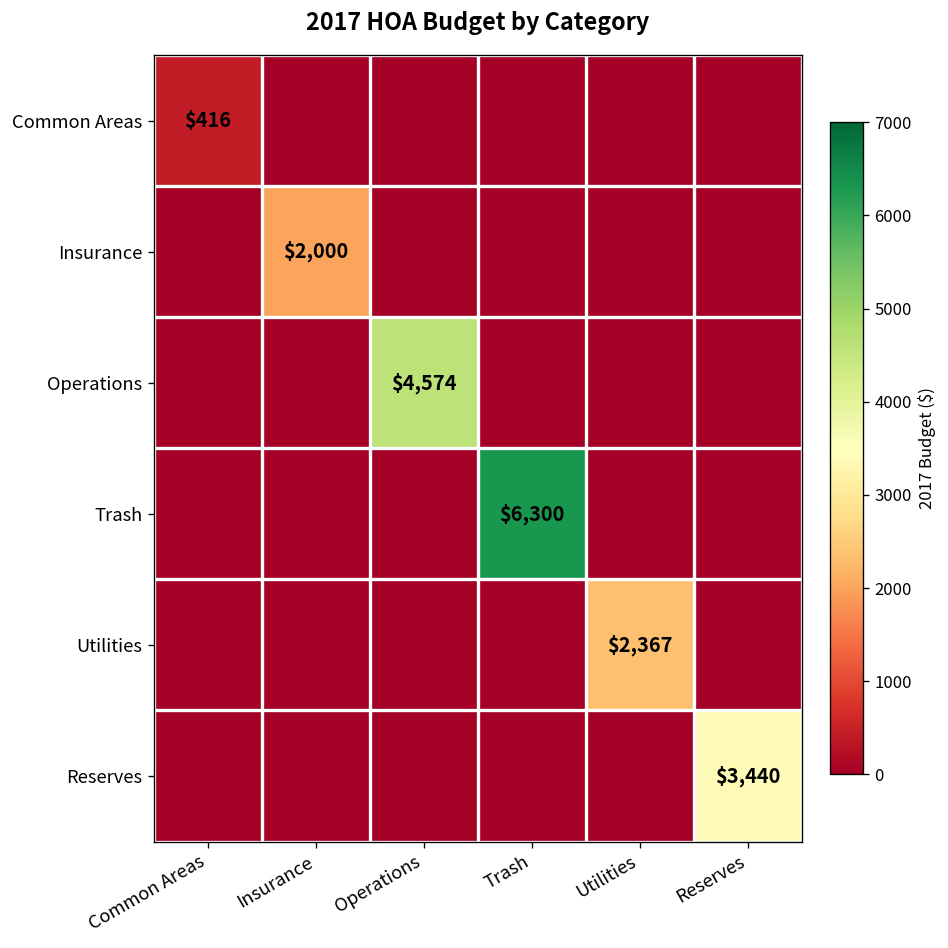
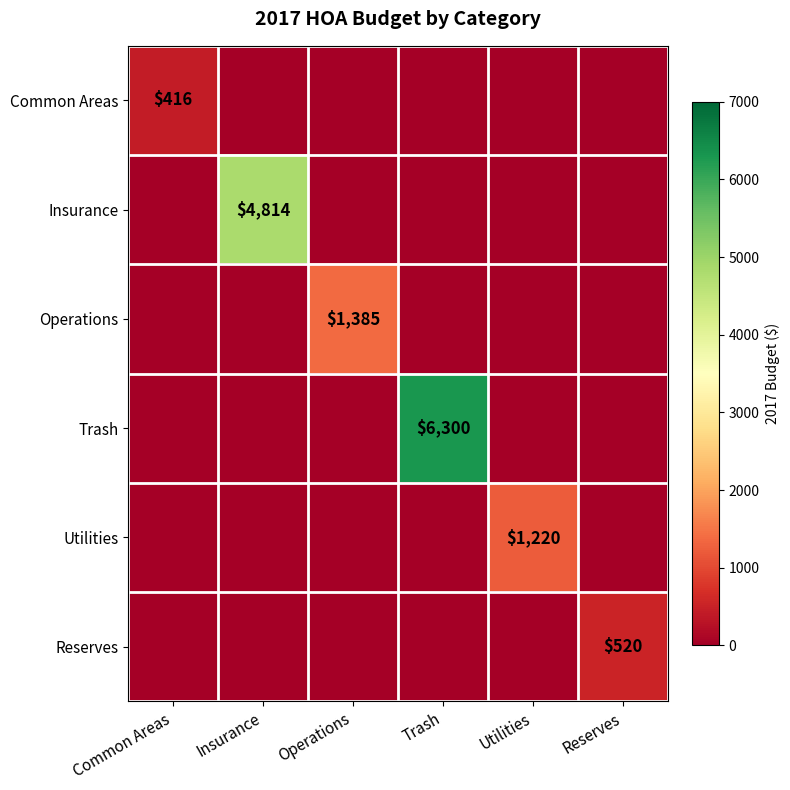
  {
    "Common Areas": {
      "Common Areas": "$416"
    },
    "Insurance": {
-     "Insurance": "$2,000"
+     "Insurance": "$4,814"
    },
    "Operations": {
-     "Operations": "$4,574"
+     "Operations": "$1,385"
    },
    "Trash": {
      "Trash": "$6,300"
    },
    "Utilities": {
-     "Utilities": "$2,367"
+     "Utilities": "$1,220"
    },
    "Reserves": {
-     "Reserves": "$3,440"
+     "Reserves": "$520"
    }
  }
